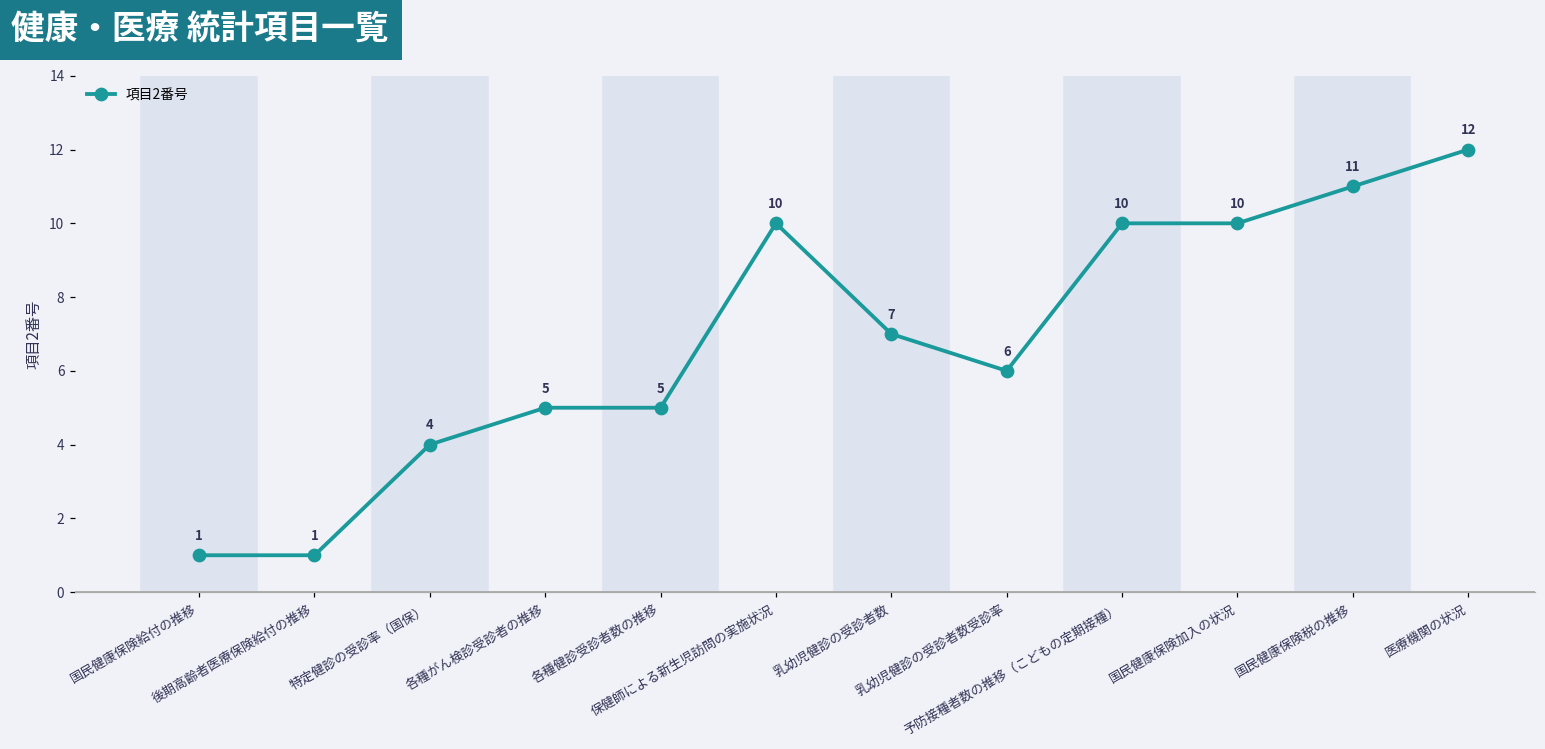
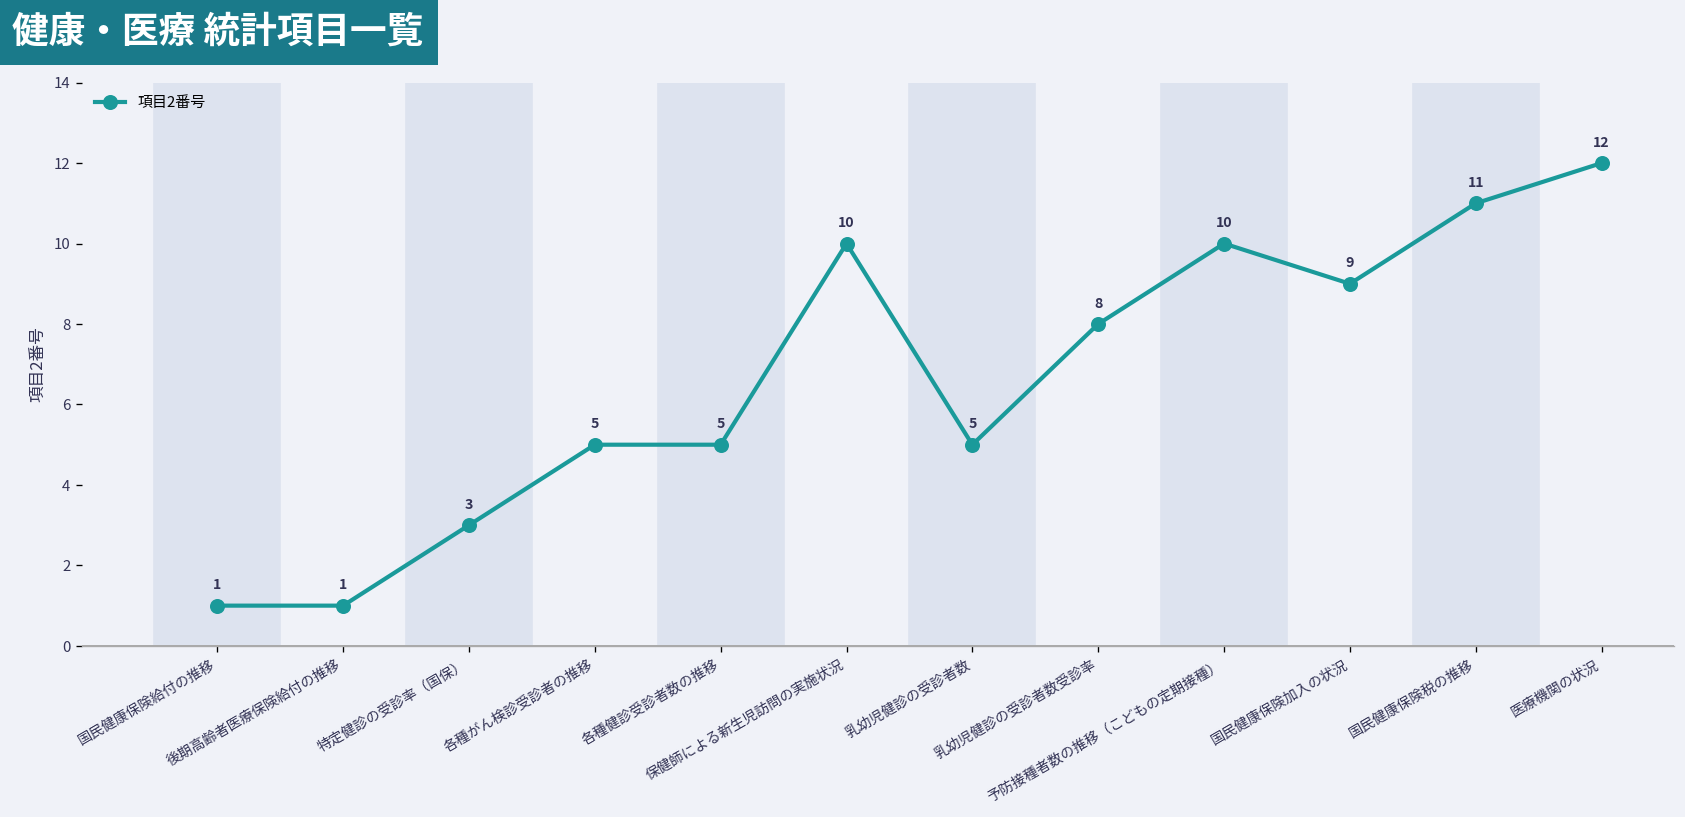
  {
    "国民健康保険給付の推移": 1,
    "後期高齢者医療保険給付の推移": 1,
-   "特定健診の受診率（国保）": 4,
+   "特定健診の受診率（国保）": 3,
    "各種がん検診受診者の推移": 5,
    "各種健診受診者数の推移": 5,
    "保健師による新生児訪問の実施状況": 10,
-   "乳幼児健診の受診者数": 7,
-   "乳幼児健診の受診者数受診率": 6,
+   "乳幼児健診の受診者数": 5,
+   "乳幼児健診の受診者数受診率": 8,
    "予防接種者数の推移（こどもの定期接種）": 10,
-   "国民健康保険加入の状況": 10,
+   "国民健康保険加入の状況": 9,
    "国民健康保険税の推移": 11,
    "医療機関の状況": 12
  }
